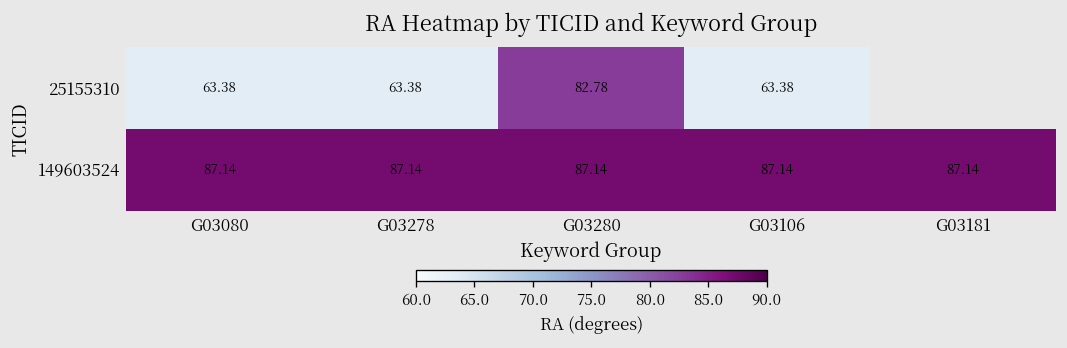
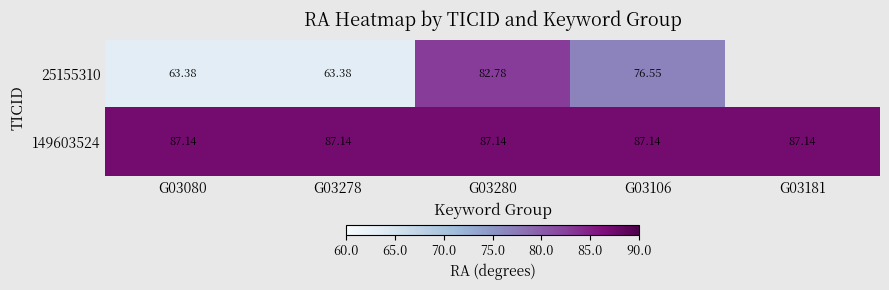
  {
    "25155310": {
      "G03080": 63.38,
      "G03278": 63.38,
      "G03280": 82.78,
-     "G03106": 63.38
+     "G03106": 76.55
    },
    "149603524": {
      "G03080": 87.14,
      "G03278": 87.14,
      "G03280": 87.14,
      "G03106": 87.14,
      "G03181": 87.14
    }
  }
